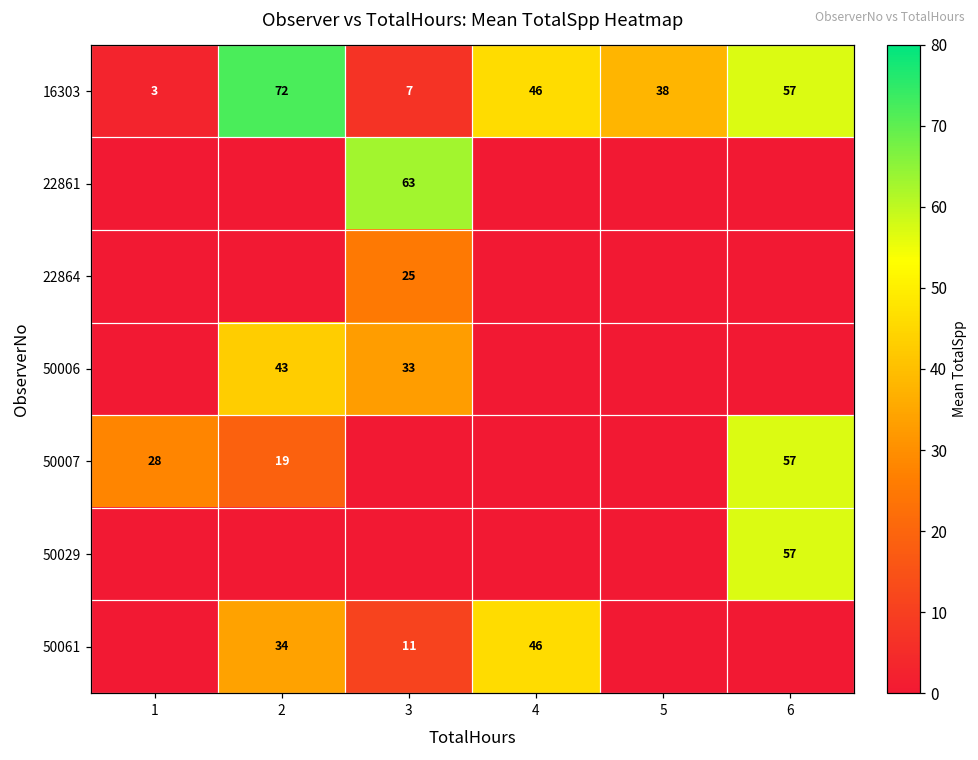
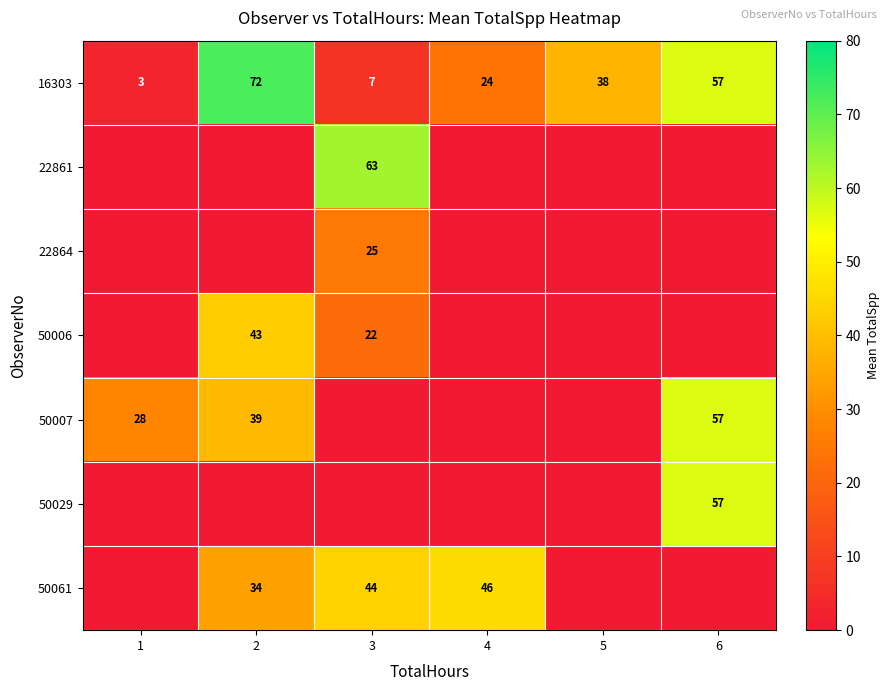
  {
    "16303": {
      "1": 3,
      "2": 72,
      "3": 7,
-     "4": 46,
+     "4": 24,
      "5": 38,
      "6": 57
    },
    "22861": {
      "3": 63
    },
    "22864": {
      "3": 25
    },
    "50006": {
      "2": 43,
-     "3": 33
+     "3": 22
    },
    "50007": {
      "1": 28,
-     "2": 19,
+     "2": 39,
      "6": 57
    },
    "50029": {
      "6": 57
    },
    "50061": {
      "2": 34,
-     "3": 11,
+     "3": 44,
      "4": 46
    }
  }
